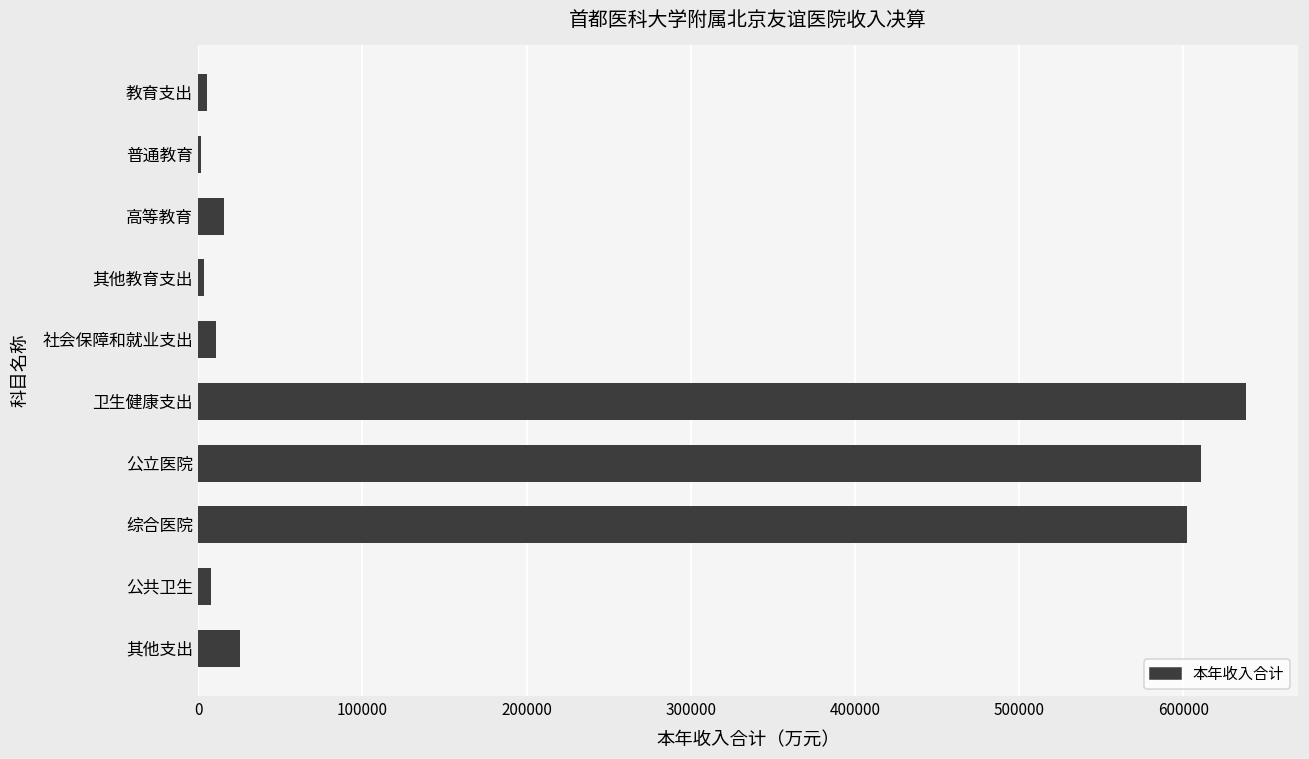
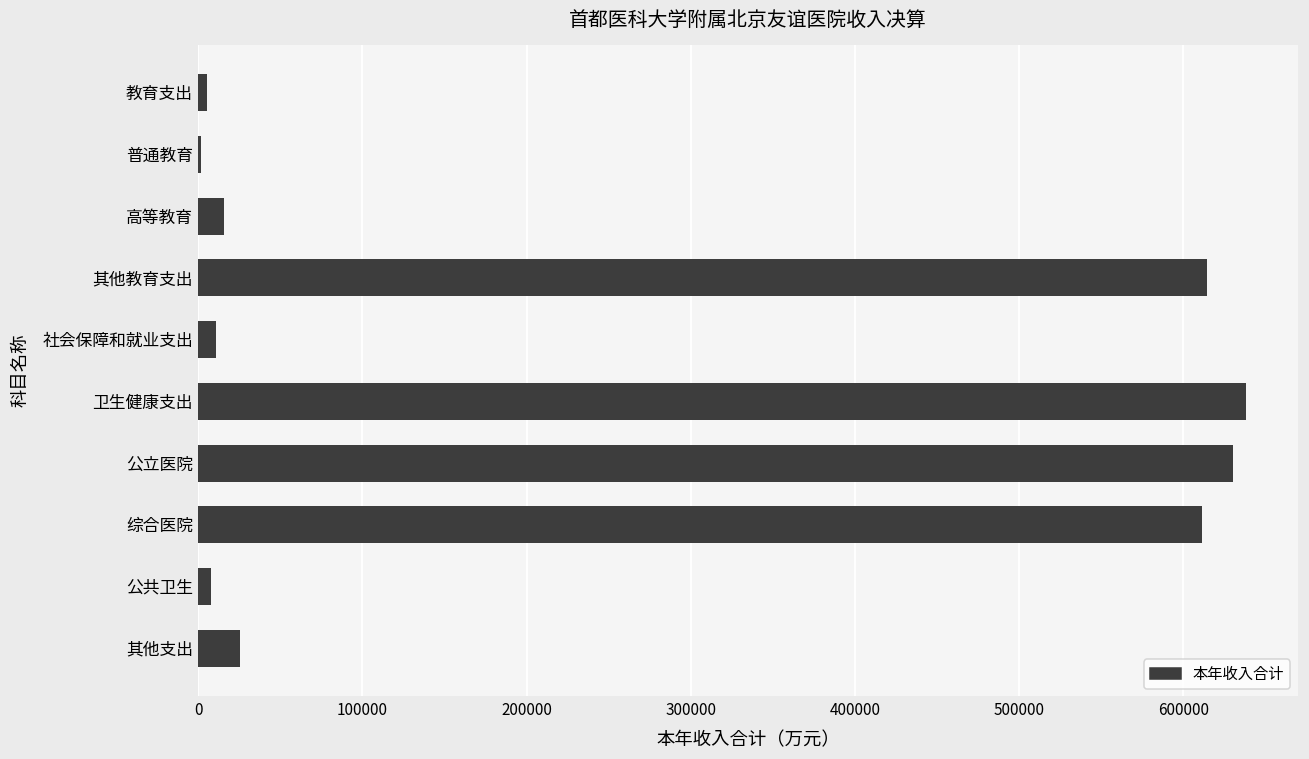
  {
    "教育支出": 5000,
    "普通教育": 2000,
    "高等教育": 16000,
-   "其他教育支出": 4000,
+   "其他教育支出": 615000,
    "社会保障和就业支出": 11000,
    "卫生健康支出": 638000,
-   "公立医院": 611000,
-   "综合医院": 602000,
+   "公立医院": 630000,
+   "综合医院": 611000,
    "公共卫生": 8000,
    "其他支出": 26000
  }
